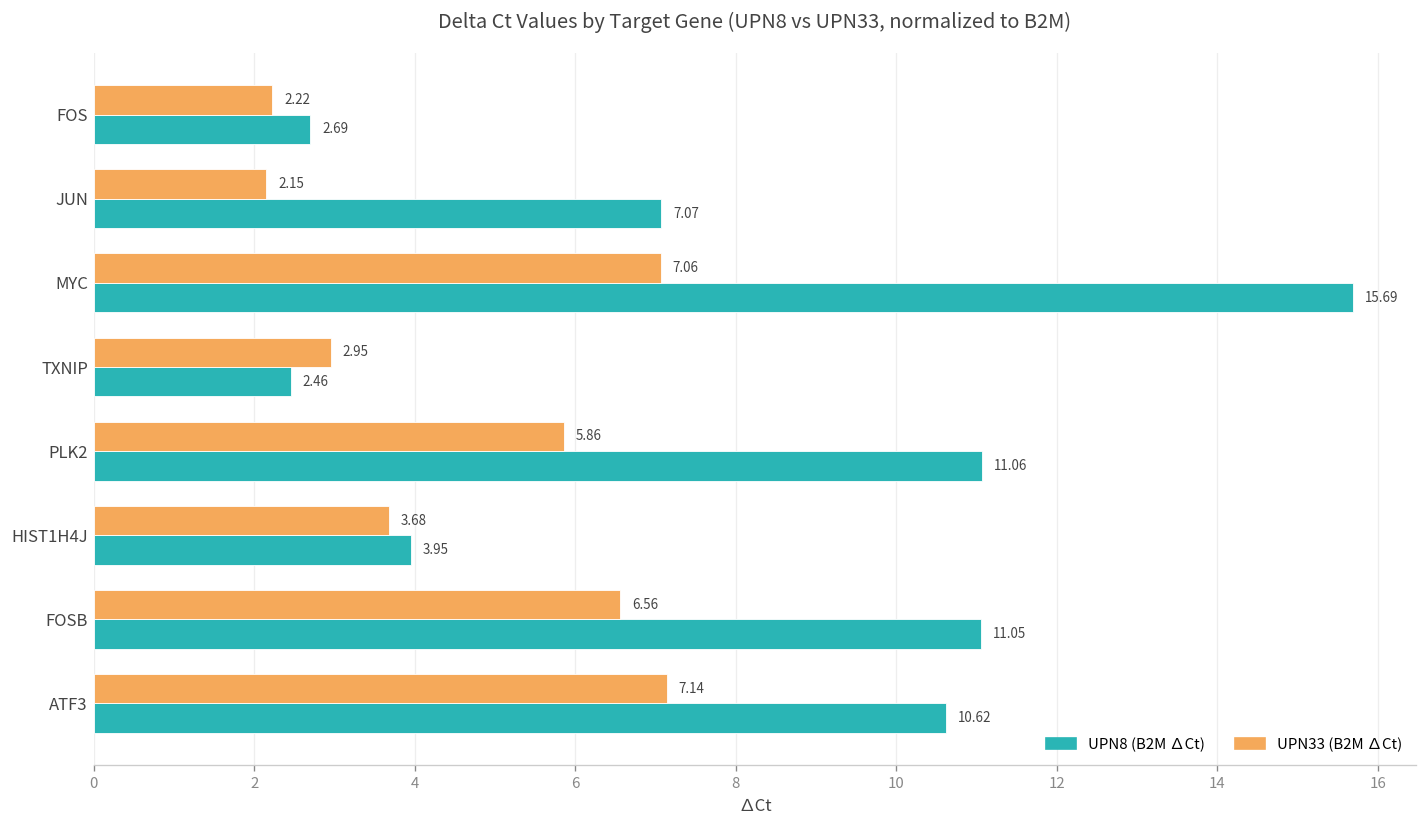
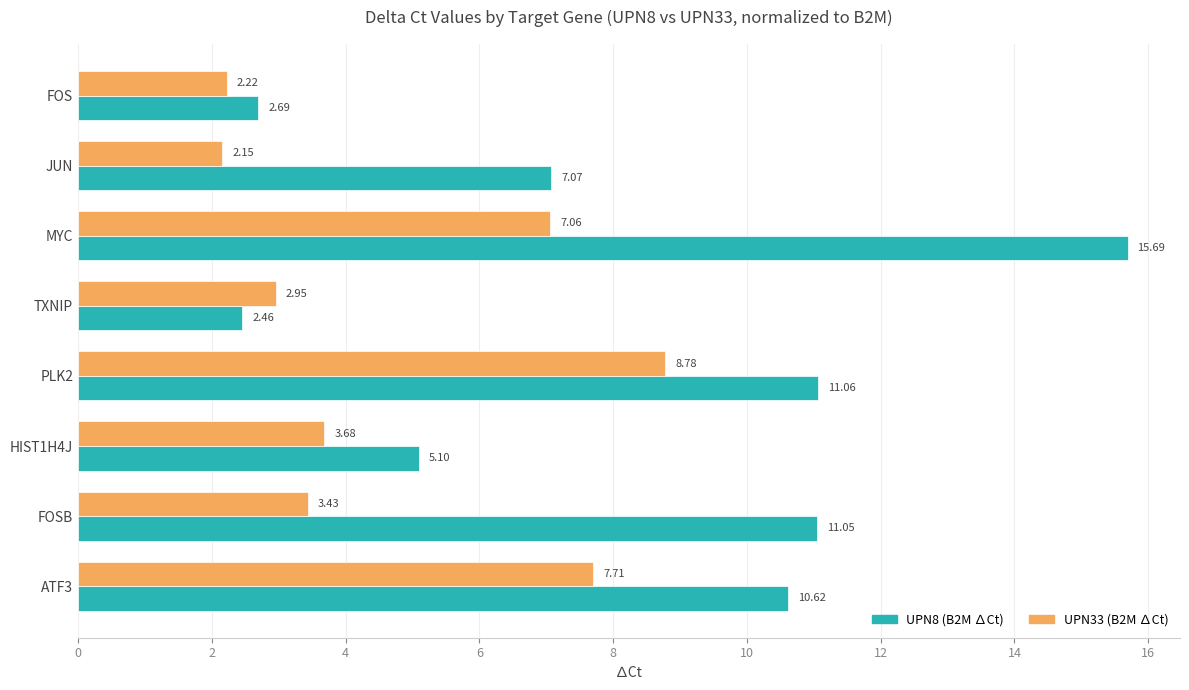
  {
    "UPN8 (B2M ∆Ct)": {
      "FOS": 2.69,
      "JUN": 7.07,
      "MYC": 15.69,
      "TXNIP": 2.46,
      "PLK2": 11.06,
-     "HIST1H4J": 3.95,
+     "HIST1H4J": 5.10,
      "FOSB": 11.05,
      "ATF3": 10.62
    },
    "UPN33 (B2M ∆Ct)": {
      "FOS": 2.22,
      "JUN": 2.15,
      "MYC": 7.06,
      "TXNIP": 2.95,
-     "PLK2": 5.86,
+     "PLK2": 8.78,
      "HIST1H4J": 3.68,
-     "FOSB": 6.56,
-     "ATF3": 7.14
+     "FOSB": 3.43,
+     "ATF3": 7.71
    }
  }
